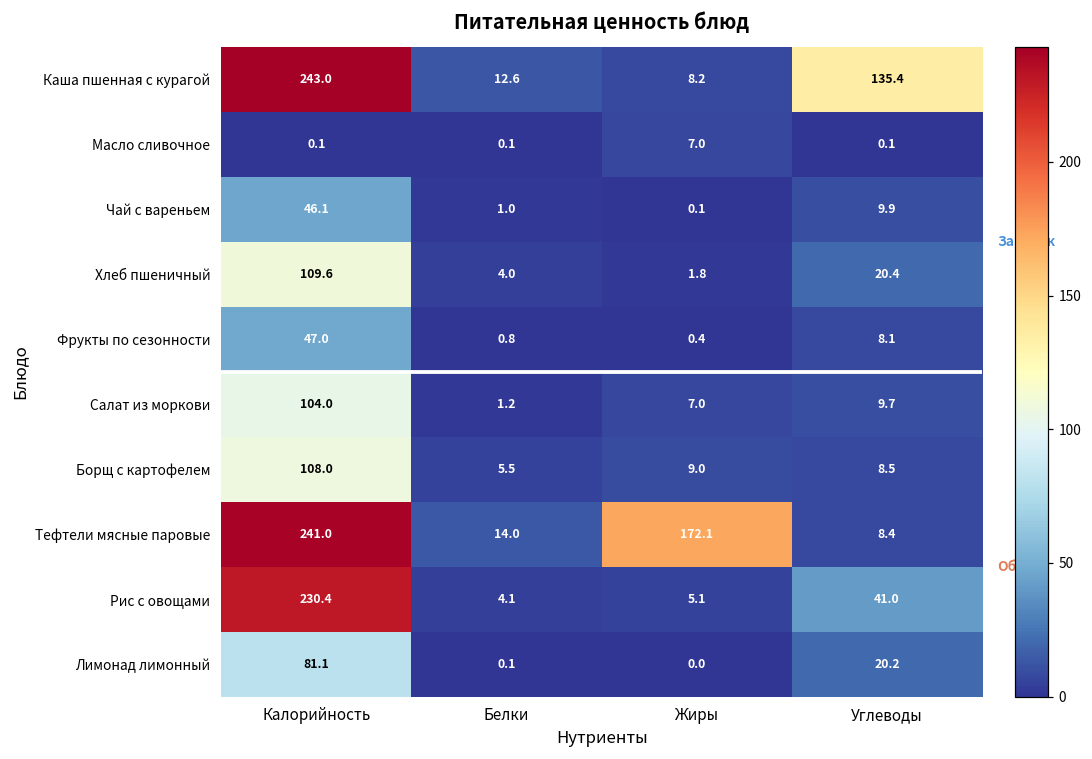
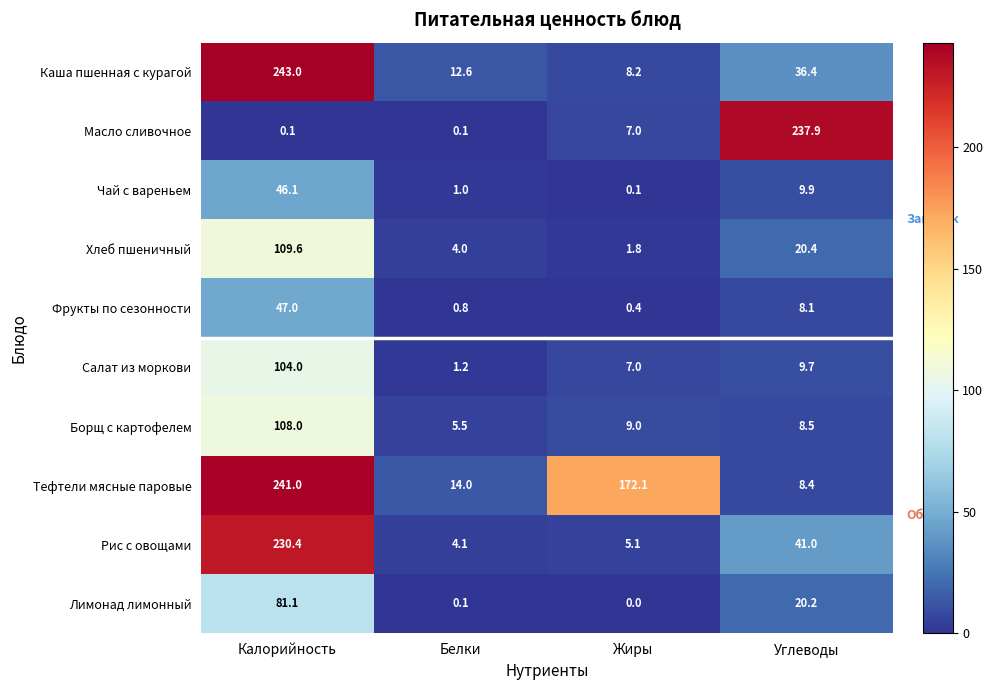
  {
    "Каша пшенная с курагой": {
      "Калорийность": 243.0,
      "Белки": 12.6,
      "Жиры": 8.2,
-     "Углеводы": 135.4
+     "Углеводы": 36.4
    },
    "Масло сливочное": {
      "Калорийность": 0.1,
      "Белки": 0.1,
      "Жиры": 7.0,
-     "Углеводы": 0.1
+     "Углеводы": 237.9
    },
    "Чай с вареньем": {
      "Калорийность": 46.1,
      "Белки": 1.0,
      "Жиры": 0.1,
      "Углеводы": 9.9
    },
    "Хлеб пшеничный": {
      "Калорийность": 109.6,
      "Белки": 4.0,
      "Жиры": 1.8,
      "Углеводы": 20.4
    },
    "Фрукты по сезонности": {
      "Калорийность": 47.0,
      "Белки": 0.8,
      "Жиры": 0.4,
      "Углеводы": 8.1
    },
    "Салат из моркови": {
      "Калорийность": 104.0,
      "Белки": 1.2,
      "Жиры": 7.0,
      "Углеводы": 9.7
    },
    "Борщ с картофелем": {
      "Калорийность": 108.0,
      "Белки": 5.5,
      "Жиры": 9.0,
      "Углеводы": 8.5
    },
    "Тефтели мясные паровые": {
      "Калорийность": 241.0,
      "Белки": 14.0,
      "Жиры": 172.1,
      "Углеводы": 8.4
    },
    "Рис с овощами": {
      "Калорийность": 230.4,
      "Белки": 4.1,
      "Жиры": 5.1,
      "Углеводы": 41.0
    },
    "Лимонад лимонный": {
      "Калорийность": 81.1,
      "Белки": 0.1,
      "Жиры": 0.0,
      "Углеводы": 20.2
    }
  }
